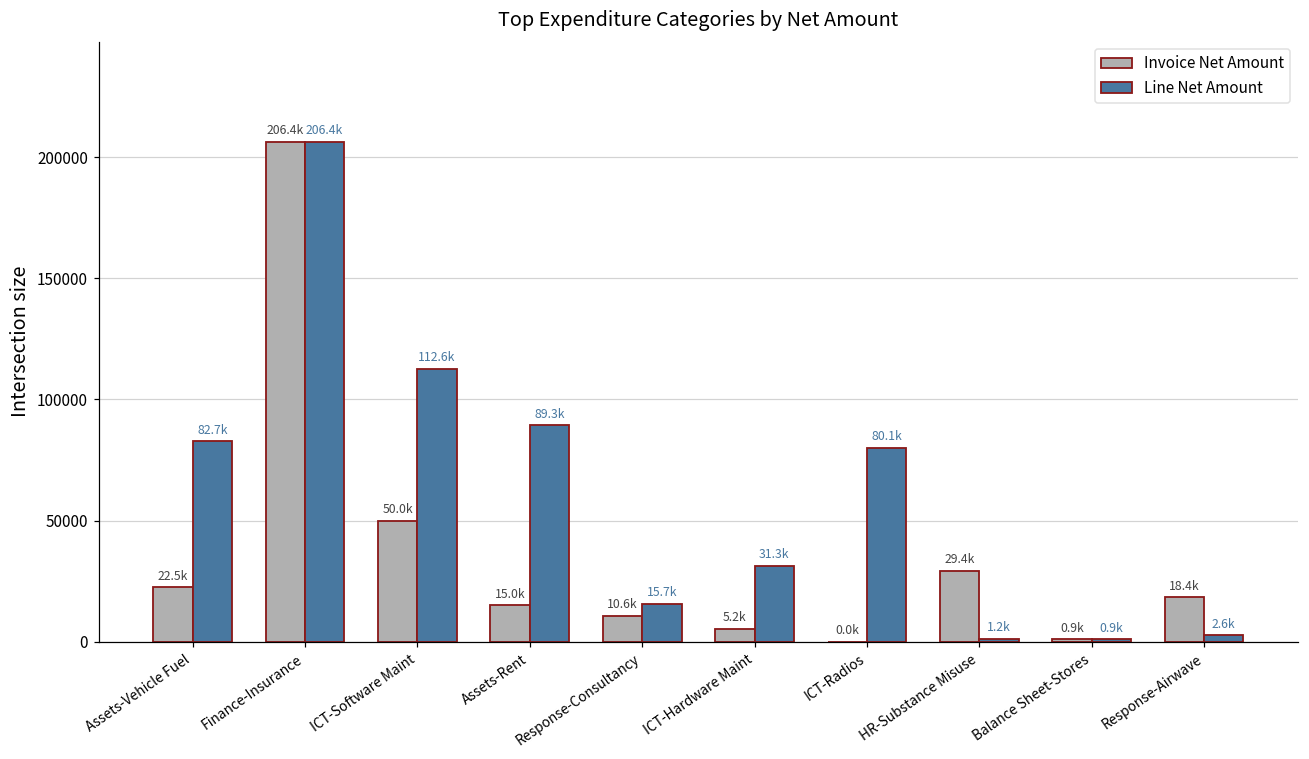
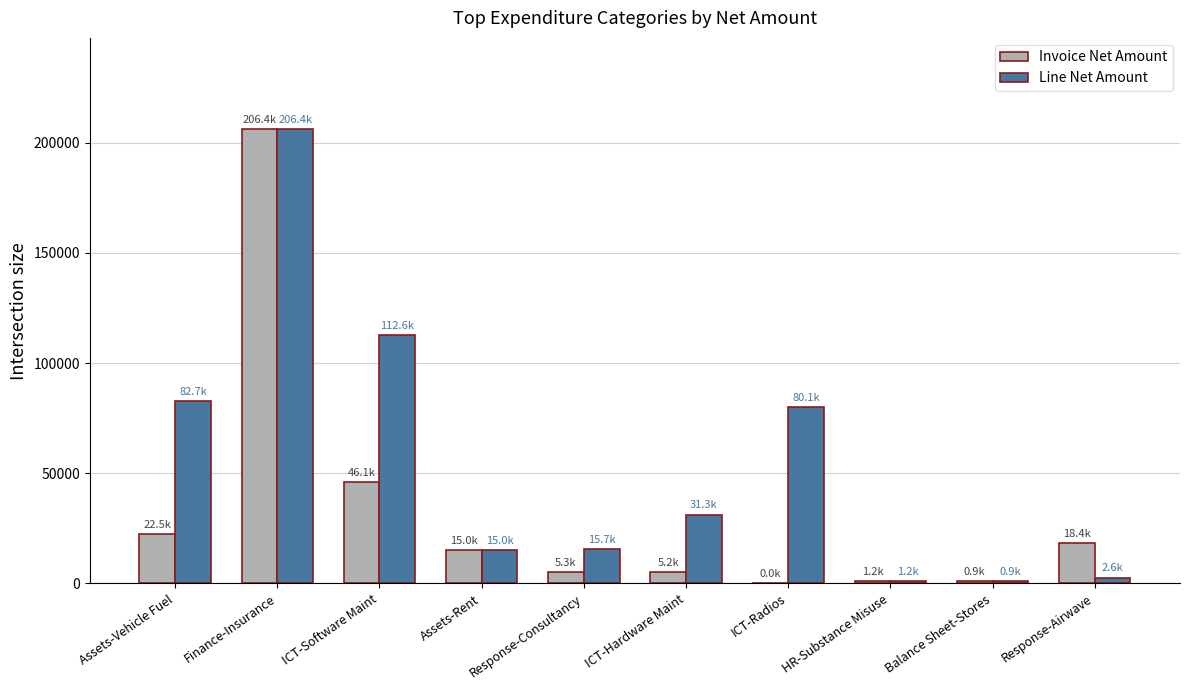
  {
    "Invoice Net Amount": {
      "Assets-Vehicle Fuel": "22.5k",
      "Finance-Insurance": "206.4k",
-     "ICT-Software Maint": "50.0k",
+     "ICT-Software Maint": "46.1k",
      "Assets-Rent": "15.0k",
-     "Response-Consultancy": "10.6k",
+     "Response-Consultancy": "5.3k",
      "ICT-Hardware Maint": "5.2k",
-     "HR-Substance Misuse": "29.4k",
+     "HR-Substance Misuse": "1.2k",
      "Balance Sheet-Stores": "0.9k",
      "Response-Airwave": "18.4k"
    },
    "Line Net Amount": {
      "Assets-Vehicle Fuel": "82.7k",
      "Finance-Insurance": "206.4k",
      "ICT-Software Maint": "112.6k",
-     "Assets-Rent": "89.3k",
+     "Assets-Rent": "15.0k",
      "Response-Consultancy": "15.7k",
      "ICT-Hardware Maint": "31.3k",
      "ICT-Radios": "80.1k",
      "HR-Substance Misuse": "1.2k",
      "Balance Sheet-Stores": "0.9k",
      "Response-Airwave": "2.6k"
    }
  }
